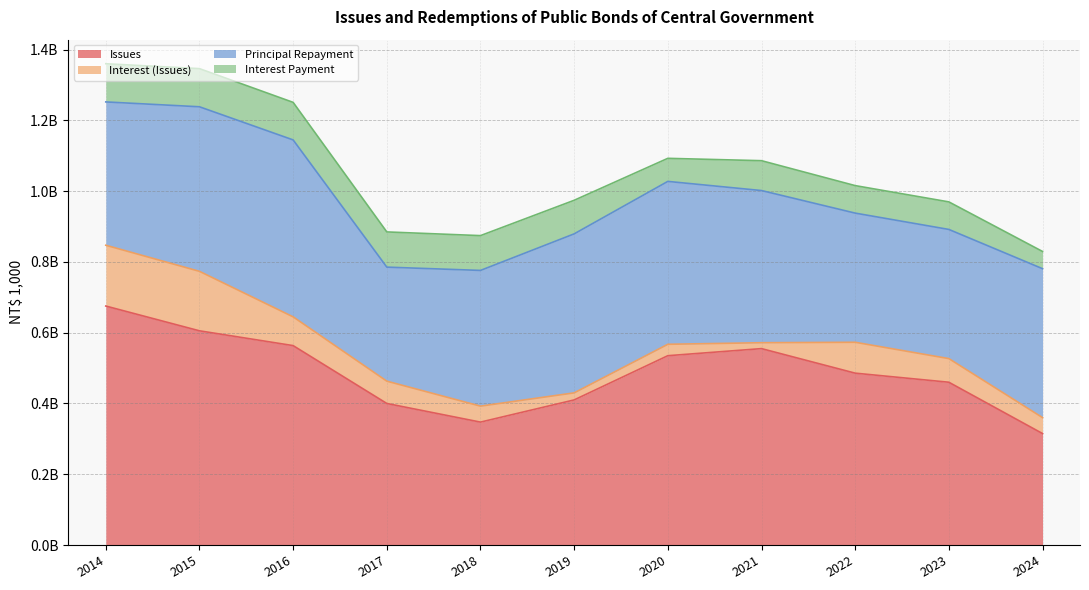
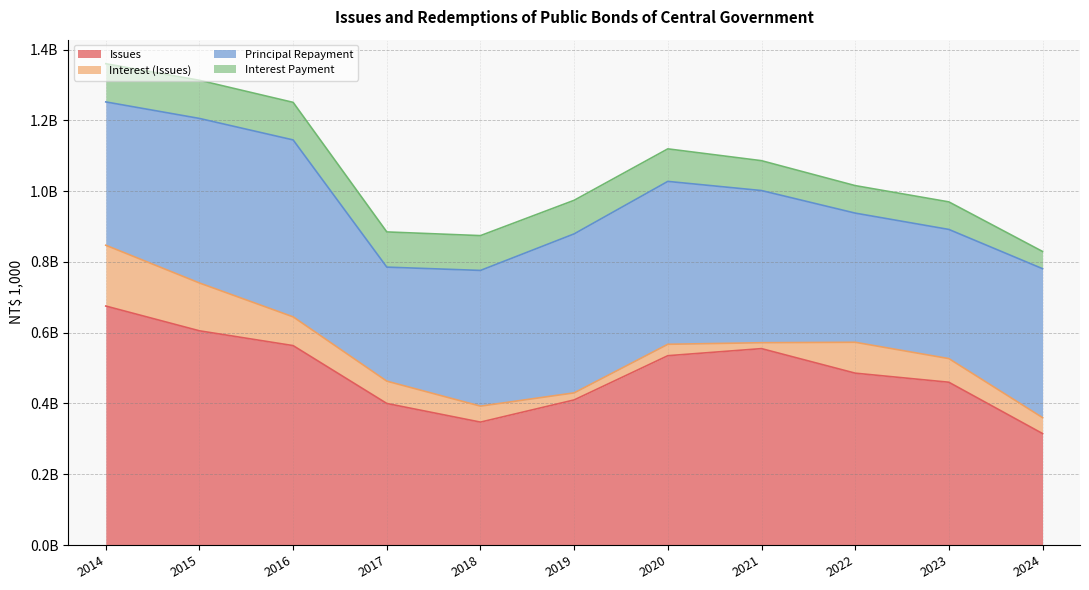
  {
    "Issues": {
      "2014": 680000000,
      "2015": 610000000,
      "2016": 560000000,
      "2017": 400000000,
      "2018": 350000000,
      "2019": 410000000,
      "2020": 540000000,
      "2021": 560000000,
      "2022": 490000000,
      "2023": 460000000,
      "2024": 320000000
    },
    "Interest (Issues)": {
      "2014": 170000000,
-     "2015": 170000000,
+     "2015": 140000000,
      "2016": 80000000,
      "2017": 60000000,
      "2018": 50000000,
      "2019": 20000000,
      "2020": 30000000,
      "2021": 20000000,
      "2022": 90000000,
      "2023": 70000000,
      "2024": 50000000
    },
    "Principal Repayment": {
      "2014": 410000000,
      "2015": 470000000,
      "2016": 500000000,
      "2017": 320000000,
      "2018": 380000000,
      "2019": 450000000,
      "2020": 460000000,
      "2021": 430000000,
      "2022": 370000000,
      "2023": 370000000,
      "2024": 420000000
    },
    "Interest Payment": {
      "2016": 110000000,
      "2017": 100000000,
      "2018": 100000000,
      "2019": 90000000,
-     "2020": 70000000,
+     "2020": 90000000,
      "2021": 80000000,
      "2022": 80000000,
      "2023": 80000000,
      "2024": 50000000
    }
  }
